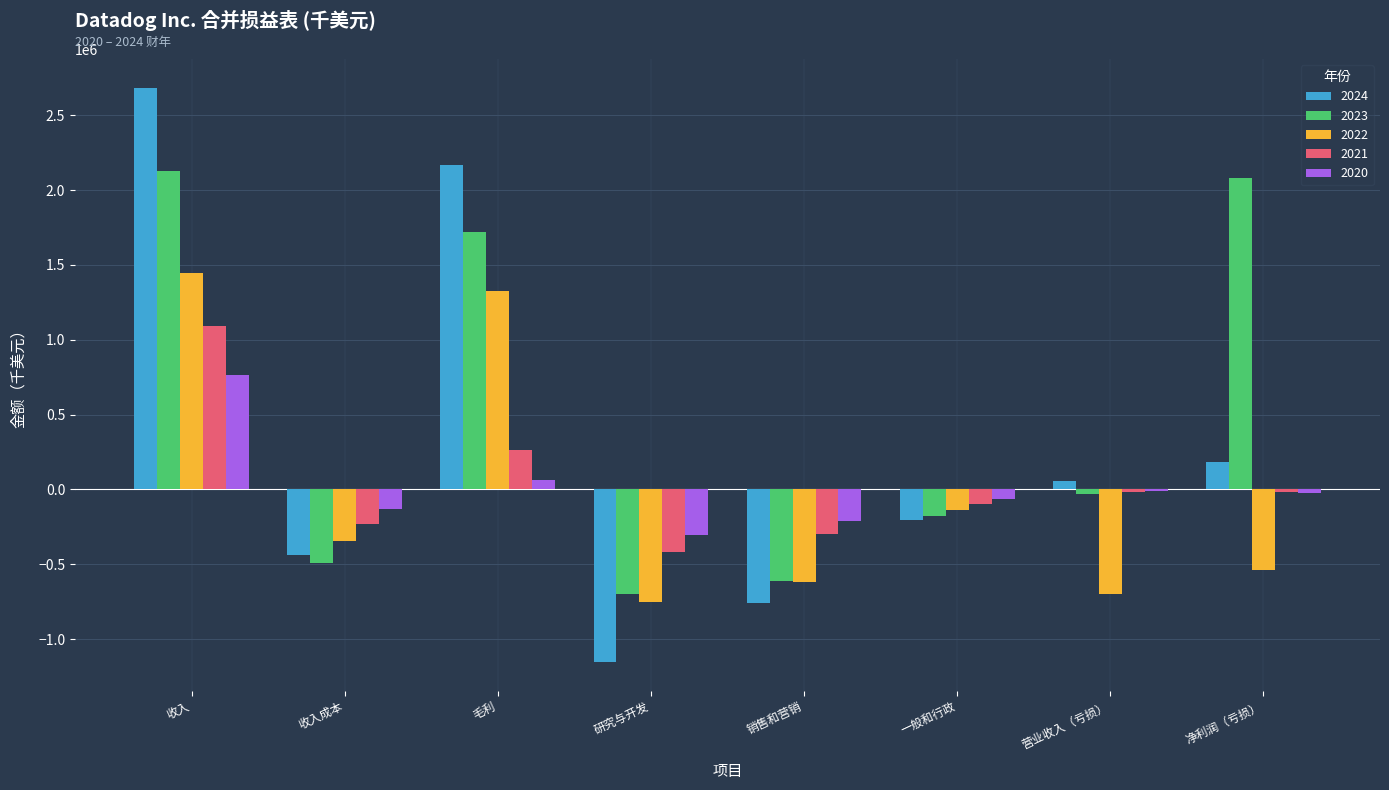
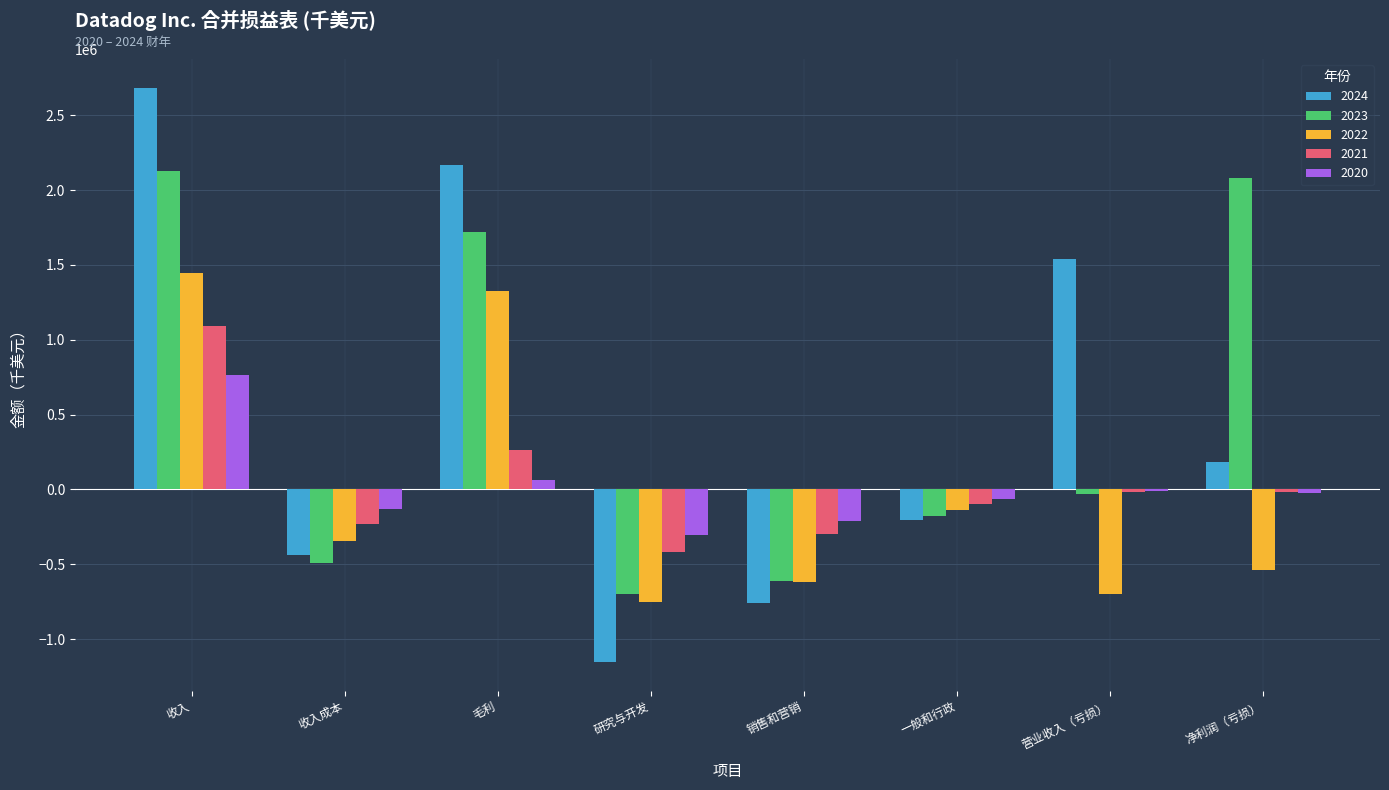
  {
    "2024": {
      "收入": 2680000,
      "收入成本": -440000,
      "毛利": 2170000,
      "研究与开发": -1150000,
      "销售和营销": -760000,
      "一般和行政": -210000,
-     "营业收入（亏损）": 50000,
+     "营业收入（亏损）": 1540000,
      "净利润（亏损）": 180000
    },
    "2023": {
      "收入": 2130000,
      "收入成本": -490000,
      "毛利": 1720000,
      "研究与开发": -700000,
      "销售和营销": -610000,
      "一般和行政": -180000,
      "营业收入（亏损）": -30000,
      "净利润（亏损）": 2080000
    },
    "2022": {
      "收入": 1450000,
      "收入成本": -350000,
      "毛利": 1330000,
      "研究与开发": -750000,
      "销售和营销": -620000,
      "一般和行政": -140000,
      "营业收入（亏损）": -700000,
      "净利润（亏损）": -540000
    },
    "2021": {
      "收入": 1090000,
      "收入成本": -230000,
      "毛利": 260000,
      "研究与开发": -420000,
      "销售和营销": -300000,
      "一般和行政": -90000,
      "营业收入（亏损）": -20000,
      "净利润（亏损）": -20000
    },
    "2020": {
      "收入": 760000,
      "收入成本": -130000,
      "毛利": 70000,
      "研究与开发": -300000,
      "销售和营销": -210000,
      "一般和行政": -60000,
      "净利润（亏损）": -20000
    }
  }
